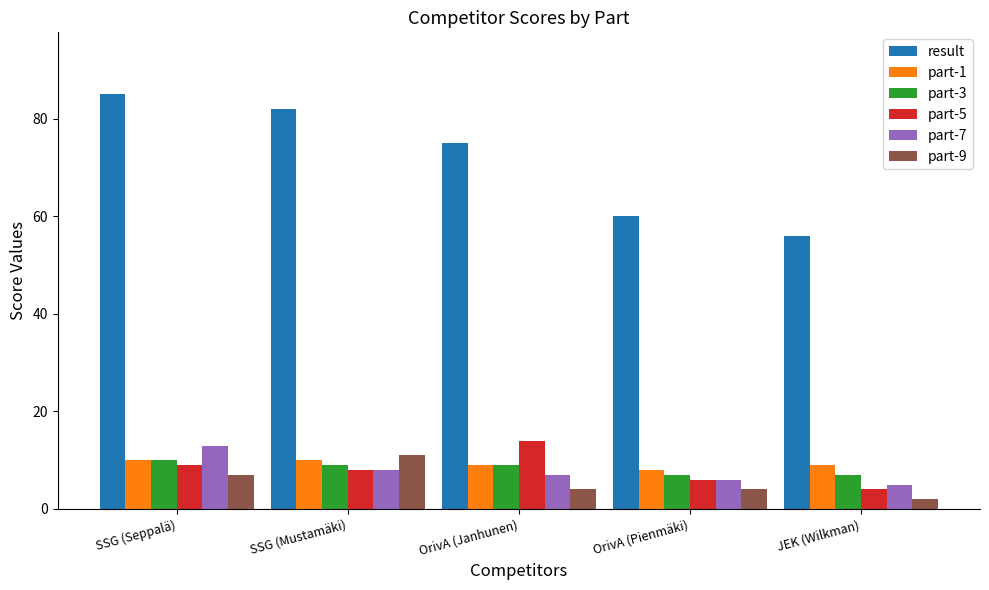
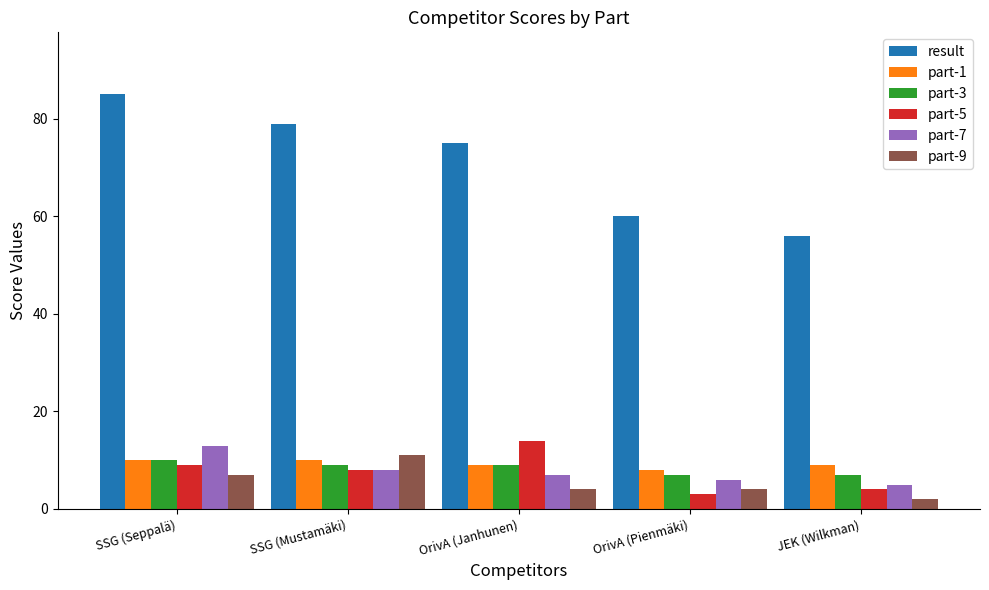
  {
    "result": {
      "SSG (Seppalä)": 85,
-     "SSG (Mustamäki)": 82,
+     "SSG (Mustamäki)": 79,
      "OrivA (Janhunen)": 75,
      "OrivA (Pienmäki)": 60,
      "JEK (Wilkman)": 56
    },
    "part-1": {
      "SSG (Seppalä)": 10,
      "SSG (Mustamäki)": 10,
      "OrivA (Janhunen)": 9,
      "OrivA (Pienmäki)": 8,
      "JEK (Wilkman)": 9
    },
    "part-3": {
      "SSG (Seppalä)": 10,
      "SSG (Mustamäki)": 9,
      "OrivA (Janhunen)": 9,
      "OrivA (Pienmäki)": 7,
      "JEK (Wilkman)": 7
    },
    "part-5": {
      "SSG (Seppalä)": 9,
      "SSG (Mustamäki)": 8,
      "OrivA (Janhunen)": 14,
-     "OrivA (Pienmäki)": 6,
+     "OrivA (Pienmäki)": 3,
      "JEK (Wilkman)": 4
    },
    "part-7": {
      "SSG (Seppalä)": 13,
      "SSG (Mustamäki)": 8,
      "OrivA (Janhunen)": 7,
      "OrivA (Pienmäki)": 6,
      "JEK (Wilkman)": 5
    },
    "part-9": {
      "SSG (Seppalä)": 7,
      "SSG (Mustamäki)": 11,
      "OrivA (Janhunen)": 4,
      "OrivA (Pienmäki)": 4,
      "JEK (Wilkman)": 2
    }
  }
